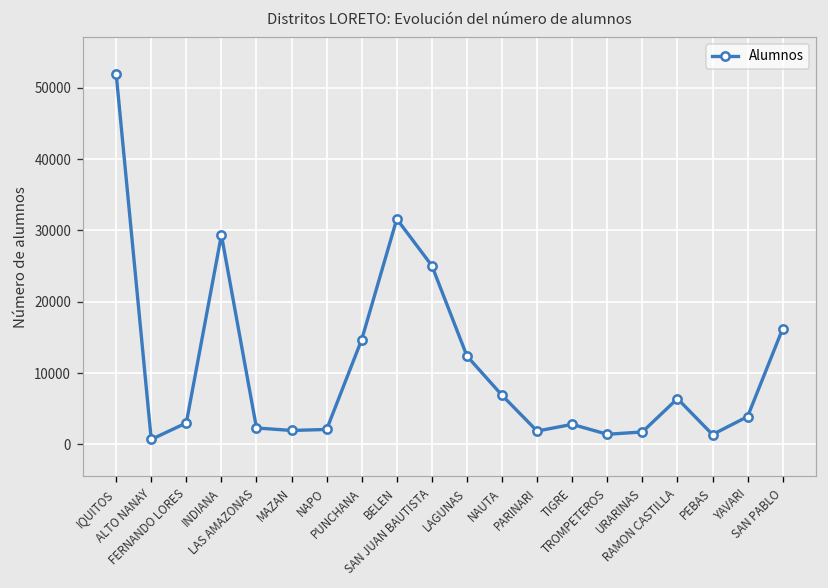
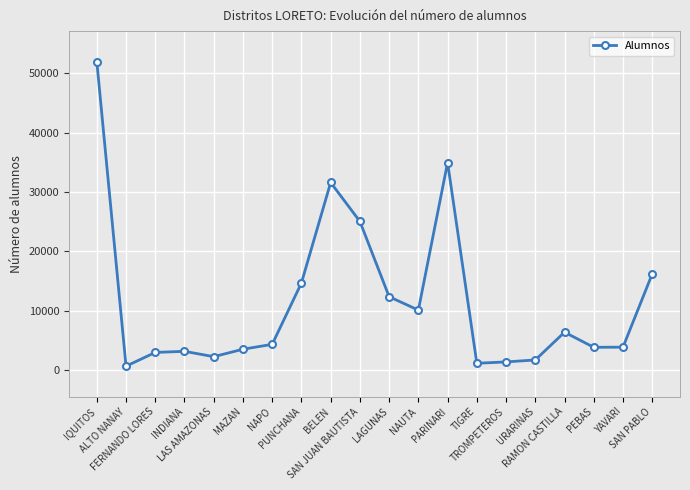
  {
    "IQUITOS": 52000,
    "ALTO NANAY": 1000,
    "FERNANDO LORES": 3000,
-   "INDIANA": 29000,
+   "INDIANA": 3000,
    "LAS AMAZONAS": 2000,
-   "MAZAN": 2000,
-   "NAPO": 2000,
+   "MAZAN": 4000,
+   "NAPO": 4000,
    "PUNCHANA": 15000,
    "BELEN": 32000,
    "SAN JUAN BAUTISTA": 25000,
    "LAGUNAS": 12000,
-   "NAUTA": 7000,
-   "PARINARI": 2000,
-   "TIGRE": 3000,
+   "NAUTA": 10000,
+   "PARINARI": 35000,
+   "TIGRE": 1000,
    "TROMPETEROS": 1000,
    "URARINAS": 2000,
    "RAMON CASTILLA": 6000,
-   "PEBAS": 1000,
+   "PEBAS": 4000,
    "YAVARI": 4000,
    "SAN PABLO": 16000
  }
